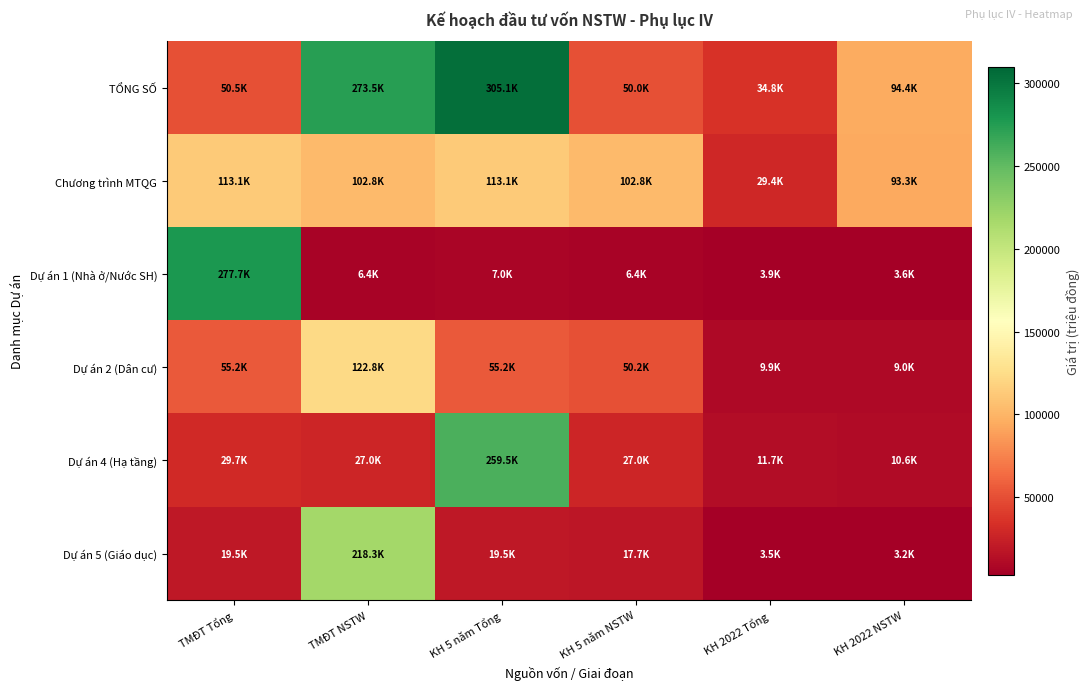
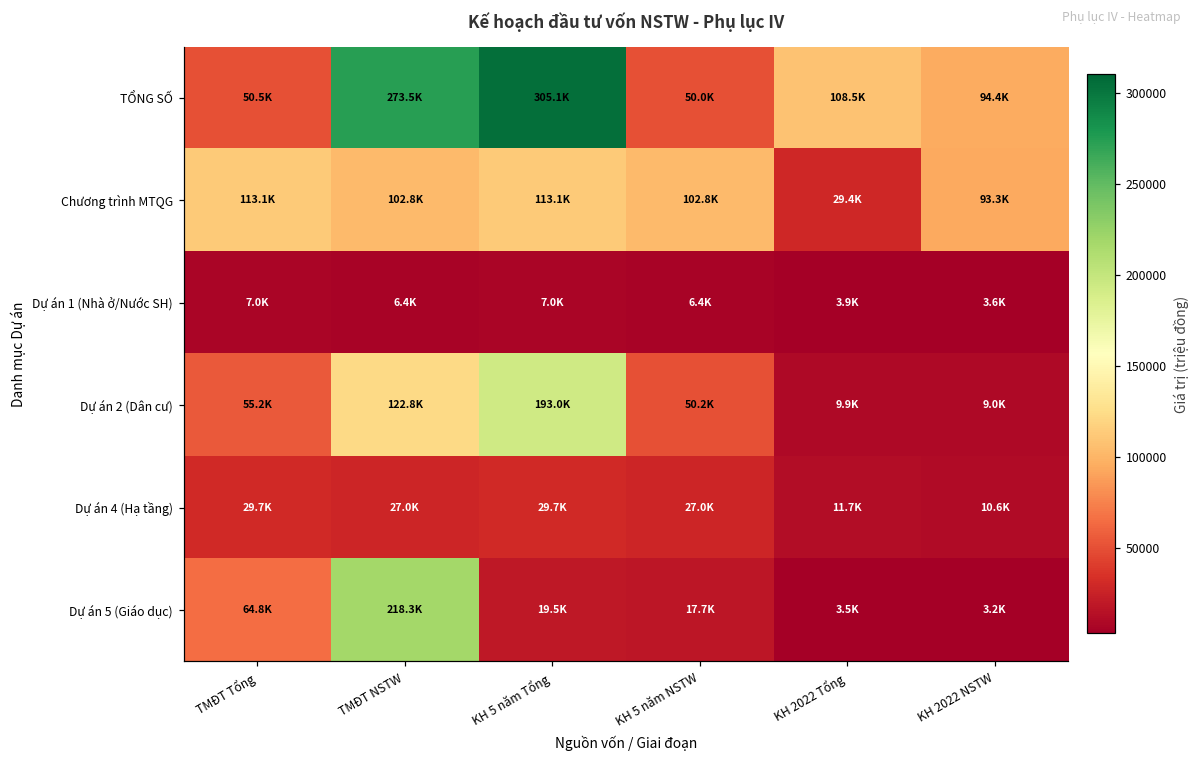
  {
    "TỔNG SỐ": {
      "TMĐT Tổng": "50.5K",
      "TMĐT NSTW": "273.5K",
      "KH 5 năm Tổng": "305.1K",
      "KH 5 năm NSTW": "50.0K",
-     "KH 2022 Tổng": "34.8K",
+     "KH 2022 Tổng": "108.5K",
      "KH 2022 NSTW": "94.4K"
    },
    "Chương trình MTQG": {
      "TMĐT Tổng": "113.1K",
      "TMĐT NSTW": "102.8K",
      "KH 5 năm Tổng": "113.1K",
      "KH 5 năm NSTW": "102.8K",
      "KH 2022 Tổng": "29.4K",
      "KH 2022 NSTW": "93.3K"
    },
    "Dự án 1 (Nhà ở/Nước SH)": {
-     "TMĐT Tổng": "277.7K",
+     "TMĐT Tổng": "7.0K",
      "TMĐT NSTW": "6.4K",
      "KH 5 năm Tổng": "7.0K",
      "KH 5 năm NSTW": "6.4K",
      "KH 2022 Tổng": "3.9K",
      "KH 2022 NSTW": "3.6K"
    },
    "Dự án 2 (Dân cư)": {
      "TMĐT Tổng": "55.2K",
      "TMĐT NSTW": "122.8K",
-     "KH 5 năm Tổng": "55.2K",
+     "KH 5 năm Tổng": "193.0K",
      "KH 5 năm NSTW": "50.2K",
      "KH 2022 Tổng": "9.9K",
      "KH 2022 NSTW": "9.0K"
    },
    "Dự án 4 (Hạ tầng)": {
      "TMĐT Tổng": "29.7K",
      "TMĐT NSTW": "27.0K",
-     "KH 5 năm Tổng": "259.5K",
+     "KH 5 năm Tổng": "29.7K",
      "KH 5 năm NSTW": "27.0K",
      "KH 2022 Tổng": "11.7K",
      "KH 2022 NSTW": "10.6K"
    },
    "Dự án 5 (Giáo dục)": {
-     "TMĐT Tổng": "19.5K",
+     "TMĐT Tổng": "64.8K",
      "TMĐT NSTW": "218.3K",
      "KH 5 năm Tổng": "19.5K",
      "KH 5 năm NSTW": "17.7K",
      "KH 2022 Tổng": "3.5K",
      "KH 2022 NSTW": "3.2K"
    }
  }
